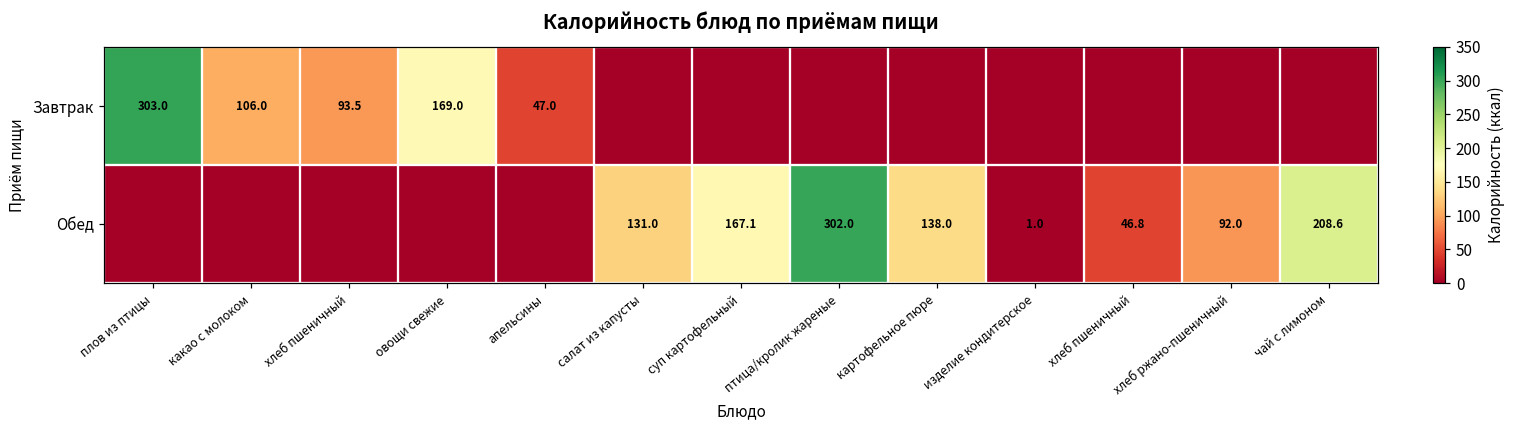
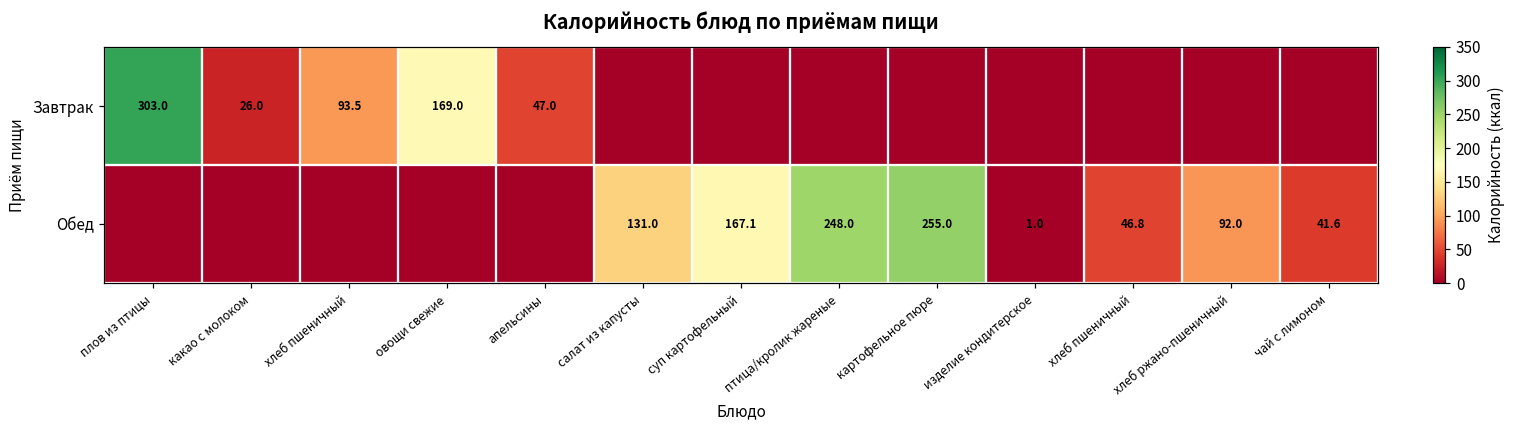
  {
    "Завтрак": {
      "плов из птицы": 303.0,
-     "какао с молоком": 106.0,
+     "какао с молоком": 26.0,
      "овощи свежие": 169.0,
      "апельсины": 47.0
    },
    "Обед": {
      "салат из капусты": 131.0,
      "суп картофельный": 167.1,
-     "птица/кролик жареные": 302.0,
-     "картофельное пюре": 138.0,
+     "птица/кролик жареные": 248.0,
+     "картофельное пюре": 255.0,
      "изделие кондитерское": 1.0,
      "хлеб ржано-пшеничный": 92.0,
-     "чай с лимоном": 208.6
+     "чай с лимоном": 41.6
    }
  }
